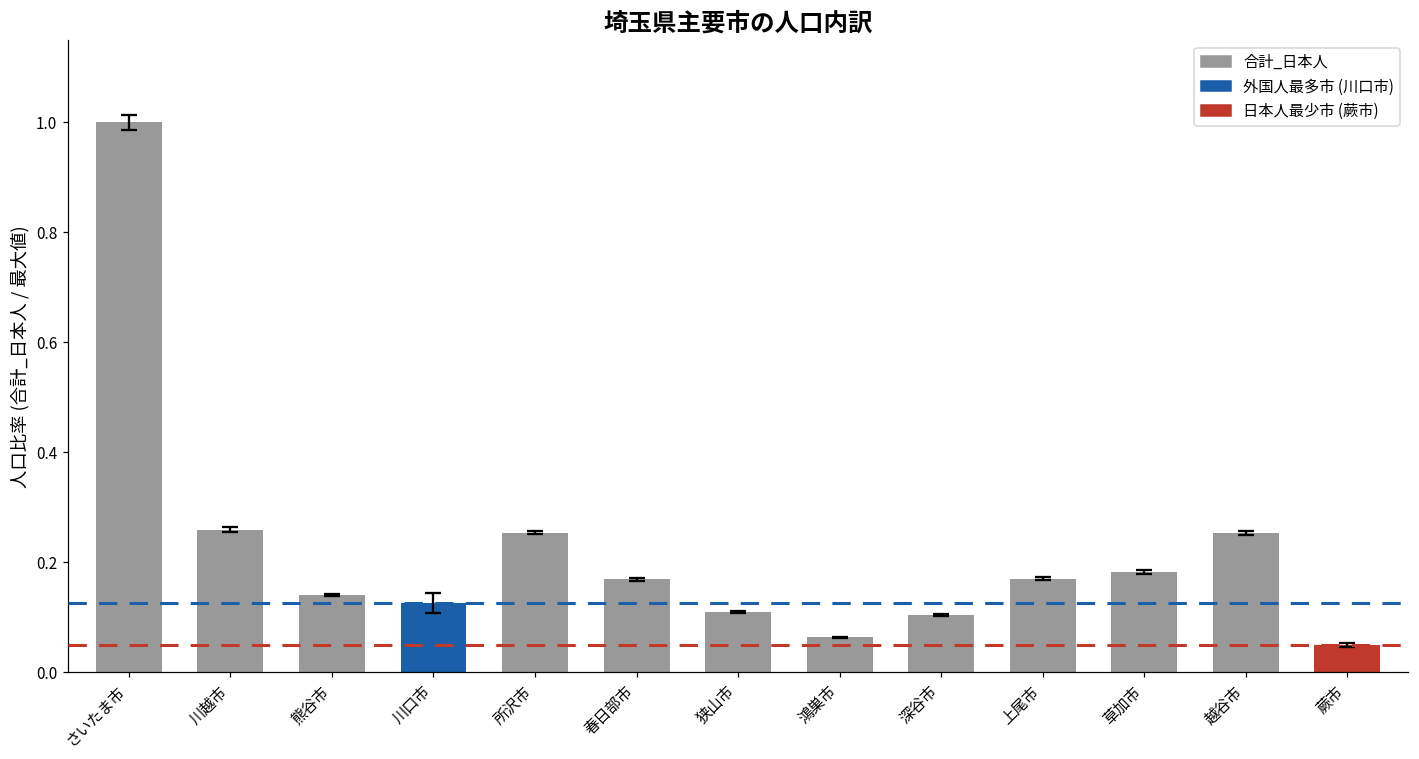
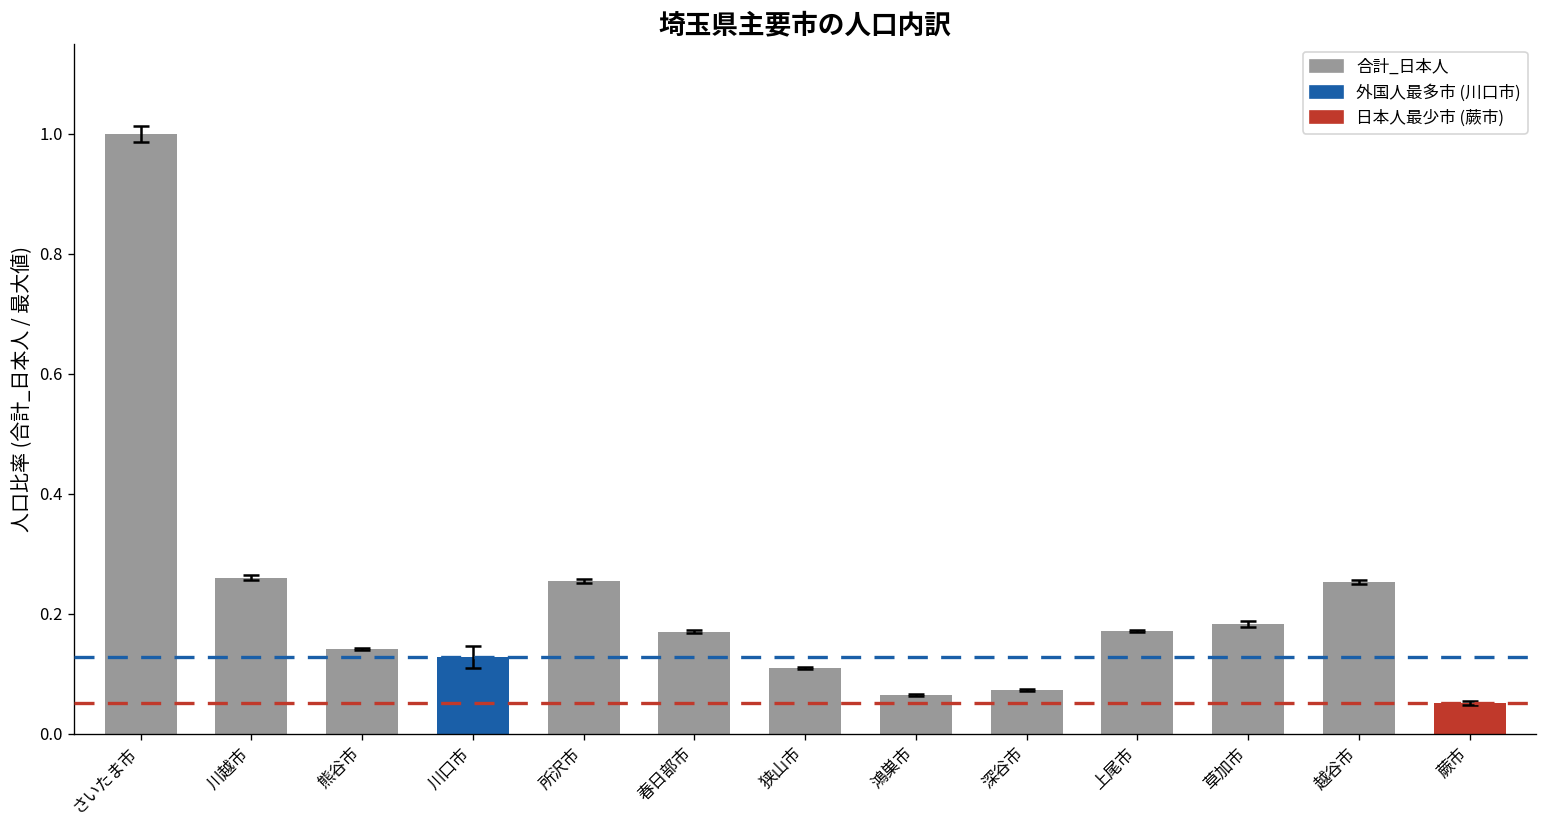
  {
    "合計_日本人": {
      "さいたま市": 1.00,
      "川越市": 0.26,
      "熊谷市": 0.14,
      "川口市": 0.13,
      "所沢市": 0.25,
      "春日部市": 0.17,
      "狭山市": 0.11,
      "鴻巣市": 0.06,
-     "深谷市": 0.10,
+     "深谷市": 0.07,
      "上尾市": 0.17,
      "草加市": 0.18,
      "越谷市": 0.25,
      "蕨市": 0.05
    }
  }
